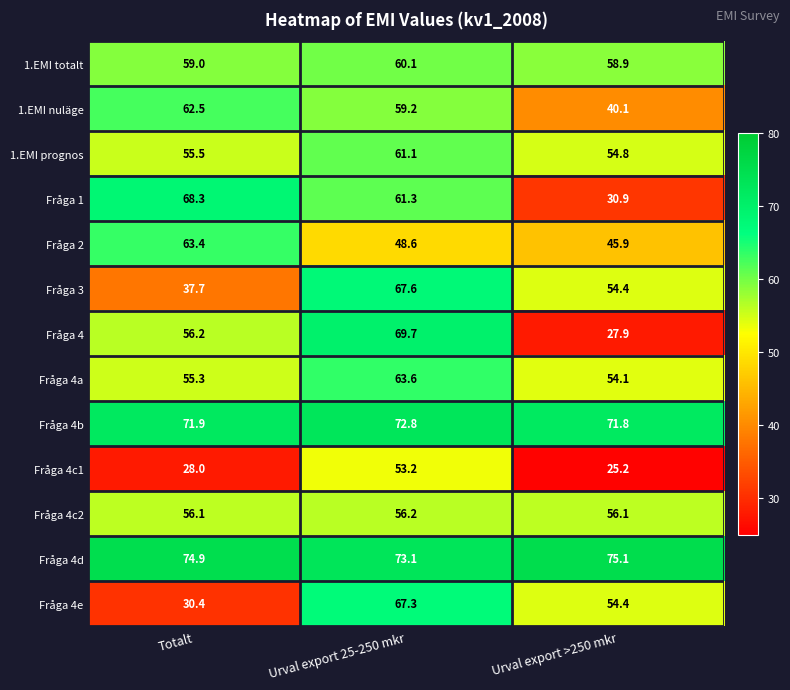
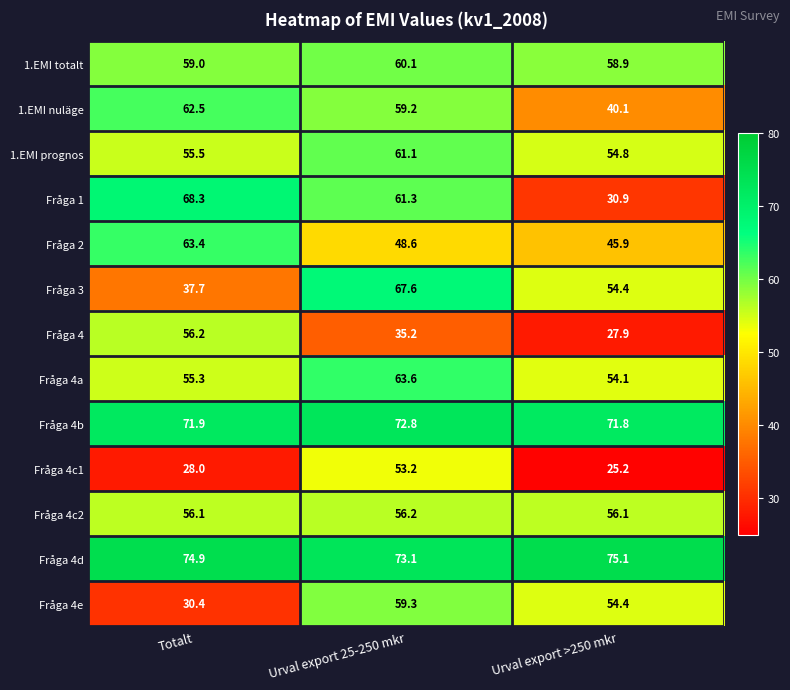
  {
    "1.EMI totalt": {
      "Totalt": 59.0,
      "Urval export 25-250 mkr": 60.1,
      "Urval export >250 mkr": 58.9
    },
    "1.EMI nuläge": {
      "Totalt": 62.5,
      "Urval export 25-250 mkr": 59.2,
      "Urval export >250 mkr": 40.1
    },
    "1.EMI prognos": {
      "Totalt": 55.5,
      "Urval export 25-250 mkr": 61.1,
      "Urval export >250 mkr": 54.8
    },
    "Fråga 1": {
      "Totalt": 68.3,
      "Urval export 25-250 mkr": 61.3,
      "Urval export >250 mkr": 30.9
    },
    "Fråga 2": {
      "Totalt": 63.4,
      "Urval export 25-250 mkr": 48.6,
      "Urval export >250 mkr": 45.9
    },
    "Fråga 3": {
      "Totalt": 37.7,
      "Urval export 25-250 mkr": 67.6,
      "Urval export >250 mkr": 54.4
    },
    "Fråga 4": {
      "Totalt": 56.2,
-     "Urval export 25-250 mkr": 69.7,
+     "Urval export 25-250 mkr": 35.2,
      "Urval export >250 mkr": 27.9
    },
    "Fråga 4a": {
      "Totalt": 55.3,
      "Urval export 25-250 mkr": 63.6,
      "Urval export >250 mkr": 54.1
    },
    "Fråga 4b": {
      "Totalt": 71.9,
      "Urval export 25-250 mkr": 72.8,
      "Urval export >250 mkr": 71.8
    },
    "Fråga 4c1": {
      "Totalt": 28.0,
      "Urval export 25-250 mkr": 53.2,
      "Urval export >250 mkr": 25.2
    },
    "Fråga 4c2": {
      "Totalt": 56.1,
      "Urval export 25-250 mkr": 56.2,
      "Urval export >250 mkr": 56.1
    },
    "Fråga 4d": {
      "Totalt": 74.9,
      "Urval export 25-250 mkr": 73.1,
      "Urval export >250 mkr": 75.1
    },
    "Fråga 4e": {
      "Totalt": 30.4,
-     "Urval export 25-250 mkr": 67.3,
+     "Urval export 25-250 mkr": 59.3,
      "Urval export >250 mkr": 54.4
    }
  }
